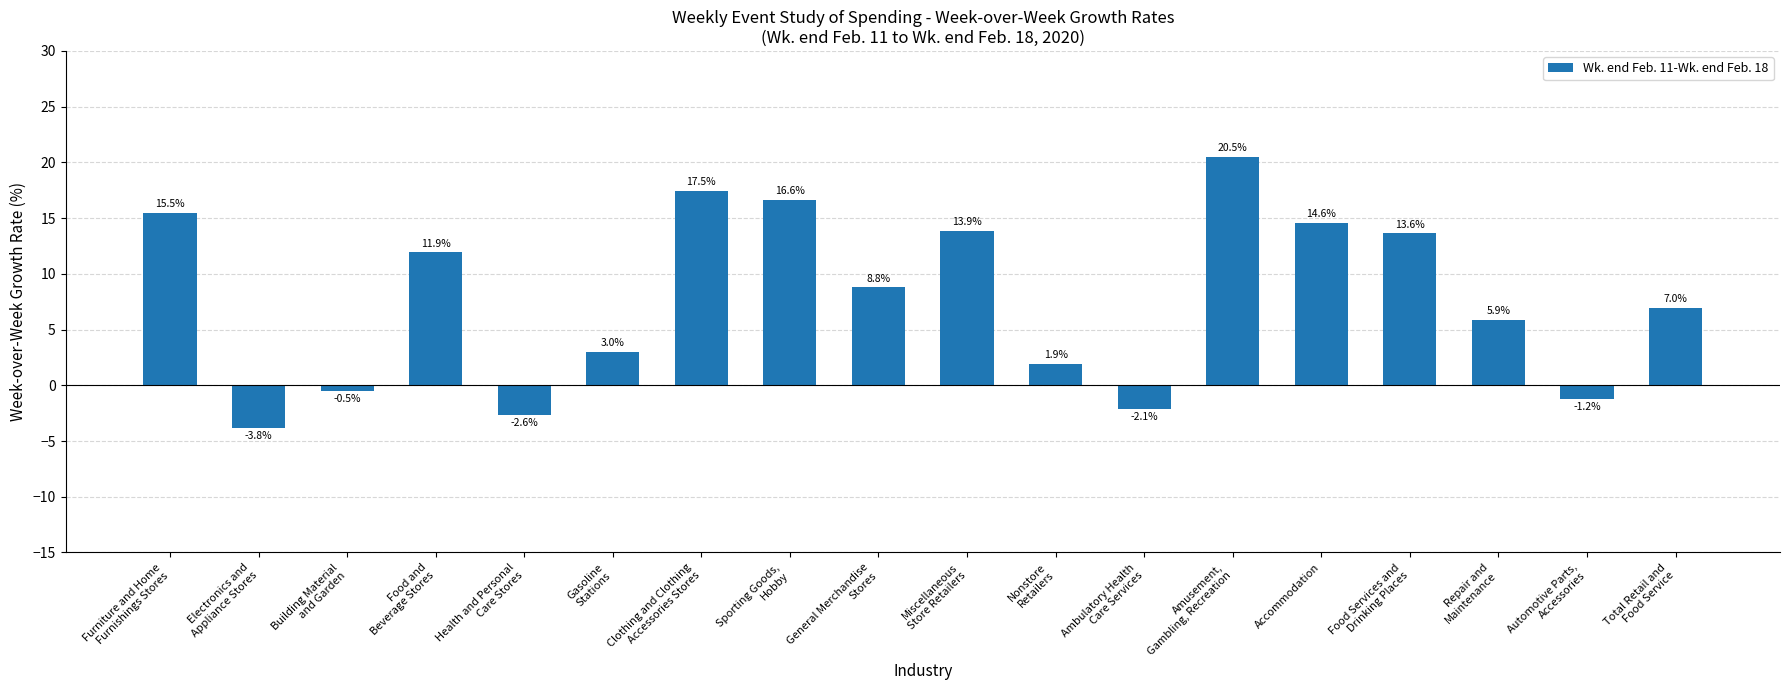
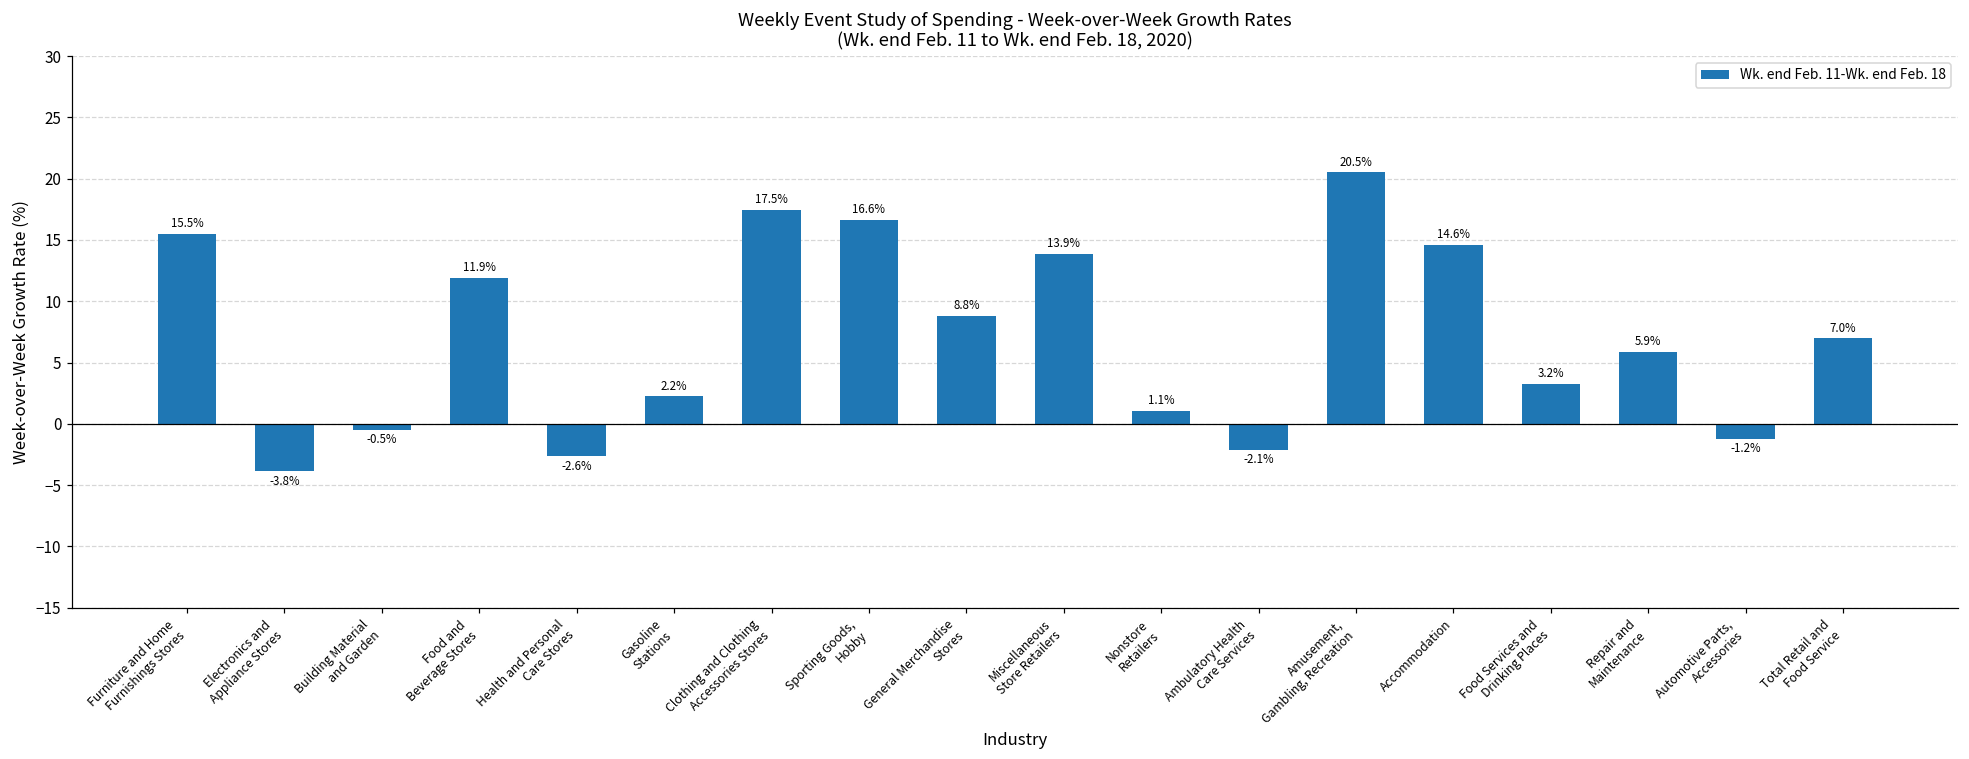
  {
    "Furniture and Home Furnishings Stores": "15.5%",
    "Electronics and Appliance Stores": "-3.8%",
    "Building Material and Garden": "-0.5%",
    "Food and Beverage Stores": "11.9%",
    "Health and Personal Care Stores": "-2.6%",
-   "Gasoline Stations": "3.0%",
+   "Gasoline Stations": "2.2%",
    "Clothing and Clothing Accessories Stores": "17.5%",
    "Sporting Goods, Hobby": "16.6%",
    "General Merchandise Stores": "8.8%",
    "Miscellaneous Store Retailers": "13.9%",
-   "Nonstore Retailers": "1.9%",
+   "Nonstore Retailers": "1.1%",
    "Ambulatory Health Care Services": "-2.1%",
    "Amusement, Gambling, Recreation": "20.5%",
    "Accommodation": "14.6%",
-   "Food Services and Drinking Places": "13.6%",
+   "Food Services and Drinking Places": "3.2%",
    "Repair and Maintenance": "5.9%",
    "Automotive Parts, Accessories": "-1.2%",
    "Total Retail and Food Service": "7.0%"
  }
